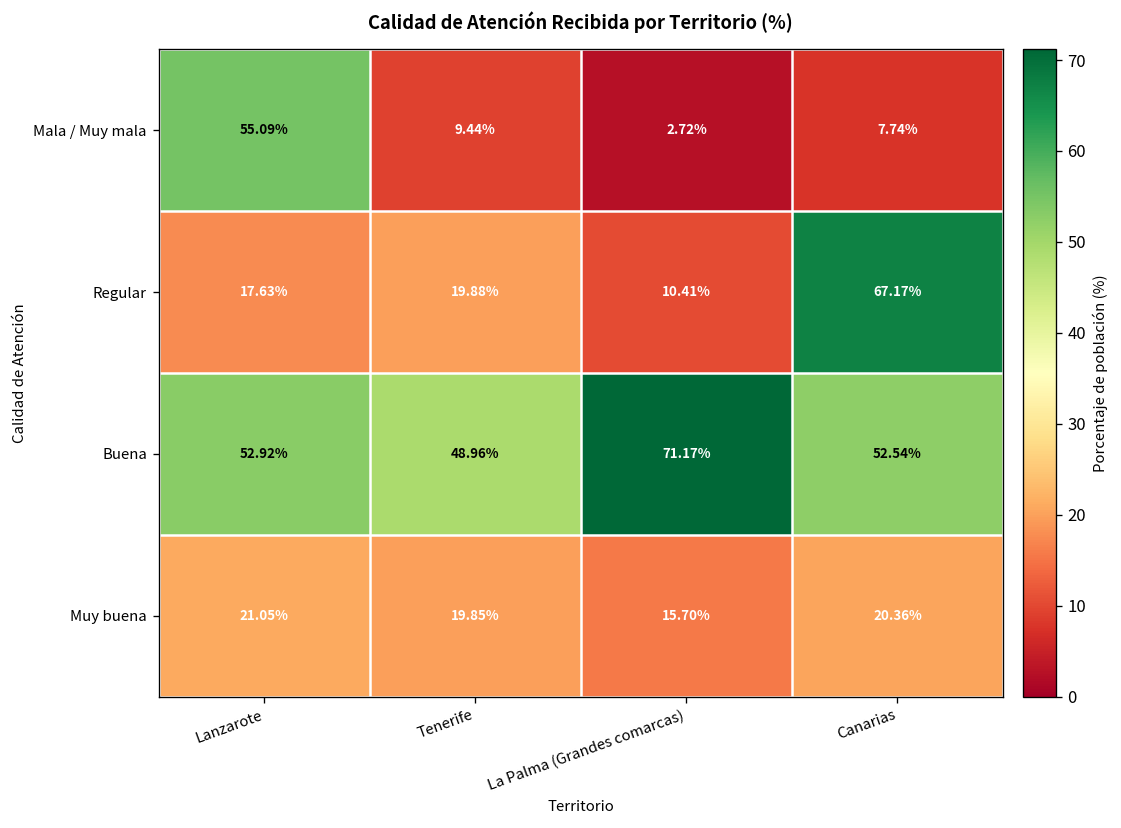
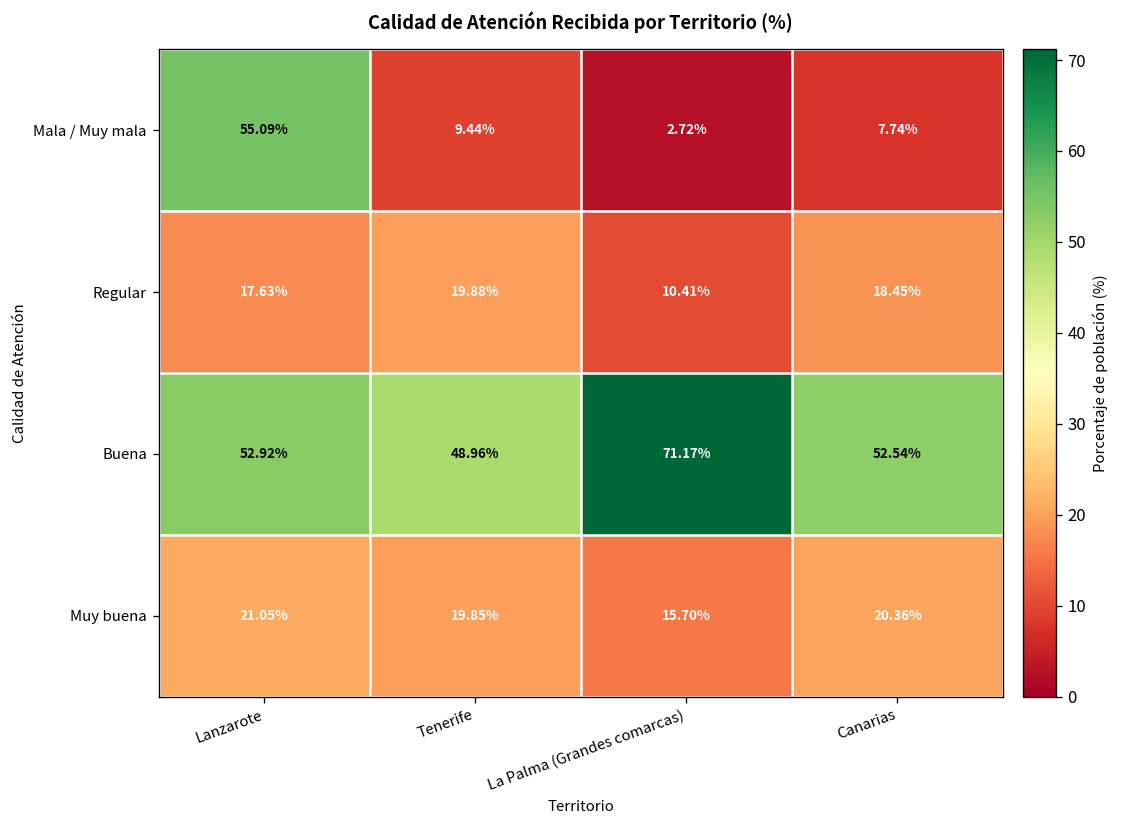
  {
    "Mala / Muy mala": {
      "Lanzarote": "55.09%",
      "Tenerife": "9.44%",
      "La Palma (Grandes comarcas)": "2.72%",
      "Canarias": "7.74%"
    },
    "Regular": {
      "Lanzarote": "17.63%",
      "Tenerife": "19.88%",
      "La Palma (Grandes comarcas)": "10.41%",
-     "Canarias": "67.17%"
+     "Canarias": "18.45%"
    },
    "Buena": {
      "Lanzarote": "52.92%",
      "Tenerife": "48.96%",
      "La Palma (Grandes comarcas)": "71.17%",
      "Canarias": "52.54%"
    },
    "Muy buena": {
      "Lanzarote": "21.05%",
      "Tenerife": "19.85%",
      "La Palma (Grandes comarcas)": "15.70%",
      "Canarias": "20.36%"
    }
  }
